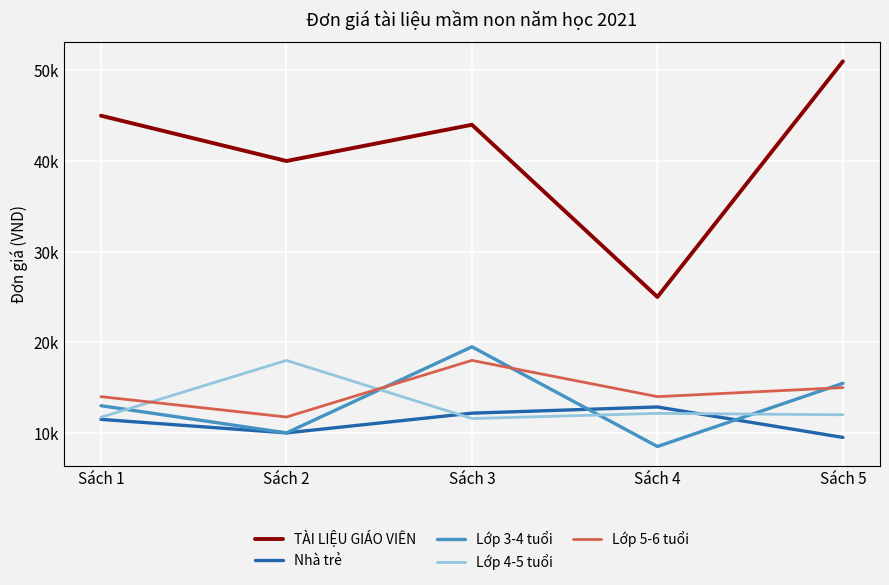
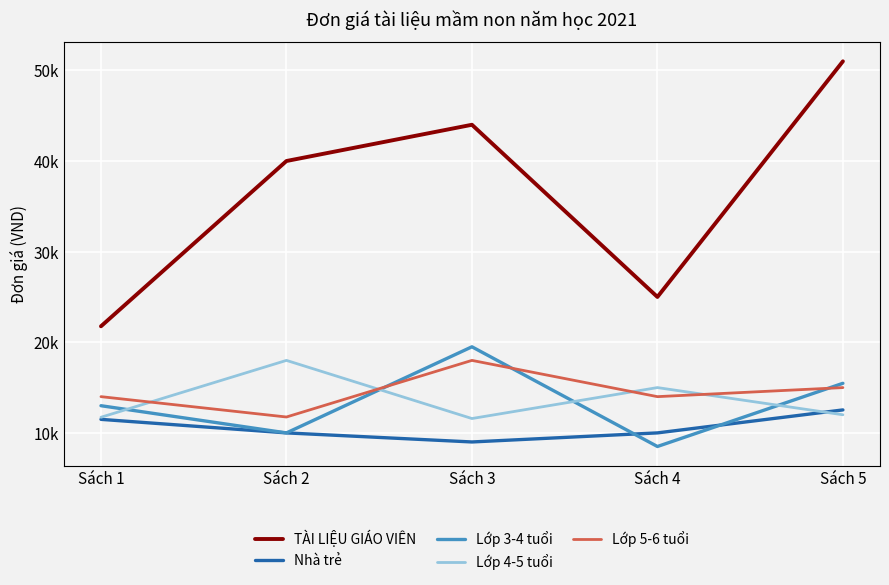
  {
    "TÀI LIỆU GIÁO VIÊN": {
-     "Sách 1": 45000,
+     "Sách 1": 22000,
      "Sách 2": 40000,
      "Sách 3": 44000,
      "Sách 4": 25000,
      "Sách 5": 51000
    },
    "Nhà trẻ": {
-     "Sách 3": 12000,
-     "Sách 4": 13000,
-     "Sách 5": 10000
+     "Sách 3": 9000,
+     "Sách 4": 10000,
+     "Sách 5": 13000
    },
    "Lớp 3-4 tuổi": {
      "Sách 1": 13000,
      "Sách 3": 20000,
      "Sách 4": 9000,
      "Sách 5": 15000
    },
    "Lớp 4-5 tuổi": {
      "Sách 2": 18000,
      "Sách 3": 12000,
-     "Sách 4": 12000,
+     "Sách 4": 15000,
      "Sách 5": 12000
    },
    "Lớp 5-6 tuổi": {
      "Sách 1": 14000,
      "Sách 2": 12000,
      "Sách 3": 18000,
      "Sách 4": 14000,
      "Sách 5": 15000
    }
  }
